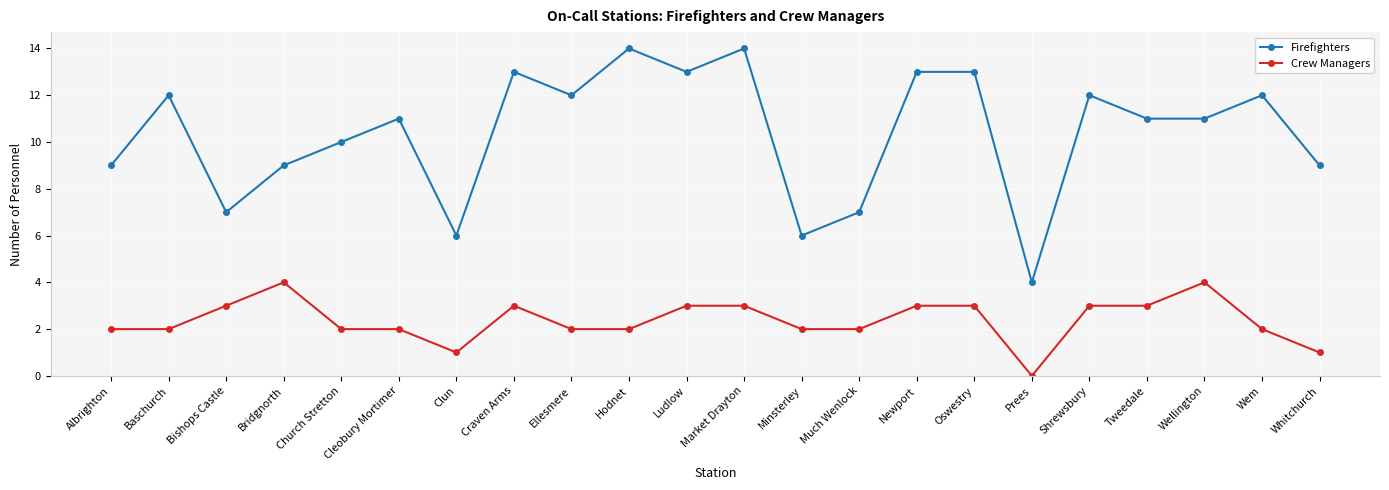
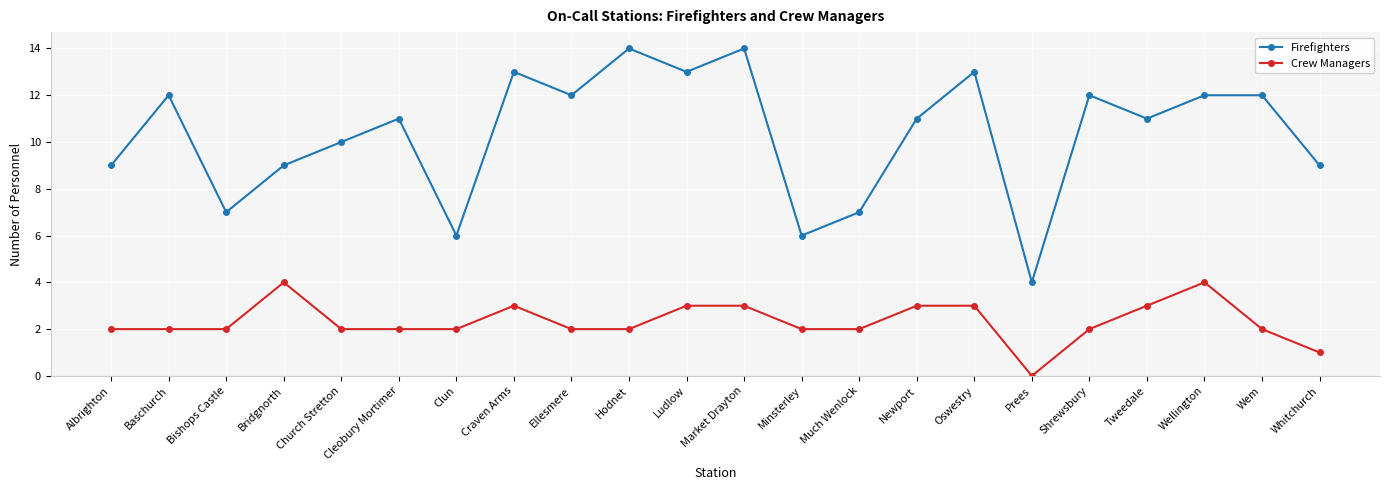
  {
    "Firefighters": {
      "Albrighton": 9,
      "Baschurch": 12,
      "Bishops Castle": 7,
      "Bridgnorth": 9,
      "Church Stretton": 10,
      "Cleobury Mortimer": 11,
      "Clun": 6,
      "Craven Arms": 13,
      "Ellesmere": 12,
      "Hodnet": 14,
      "Ludlow": 13,
      "Market Drayton": 14,
      "Minsterley": 6,
      "Much Wenlock": 7,
-     "Newport": 13,
+     "Newport": 11,
      "Oswestry": 13,
      "Prees": 4,
      "Shrewsbury": 12,
      "Tweedale": 11,
-     "Wellington": 11,
+     "Wellington": 12,
      "Wem": 12,
      "Whitchurch": 9
    },
    "Crew Managers": {
      "Albrighton": 2,
      "Baschurch": 2,
-     "Bishops Castle": 3,
+     "Bishops Castle": 2,
      "Bridgnorth": 4,
      "Church Stretton": 2,
      "Cleobury Mortimer": 2,
-     "Clun": 1,
+     "Clun": 2,
      "Craven Arms": 3,
      "Ellesmere": 2,
      "Hodnet": 2,
      "Ludlow": 3,
      "Market Drayton": 3,
      "Minsterley": 2,
      "Much Wenlock": 2,
      "Newport": 3,
      "Oswestry": 3,
      "Prees": 0,
-     "Shrewsbury": 3,
+     "Shrewsbury": 2,
      "Tweedale": 3,
      "Wellington": 4,
      "Wem": 2,
      "Whitchurch": 1
    }
  }
